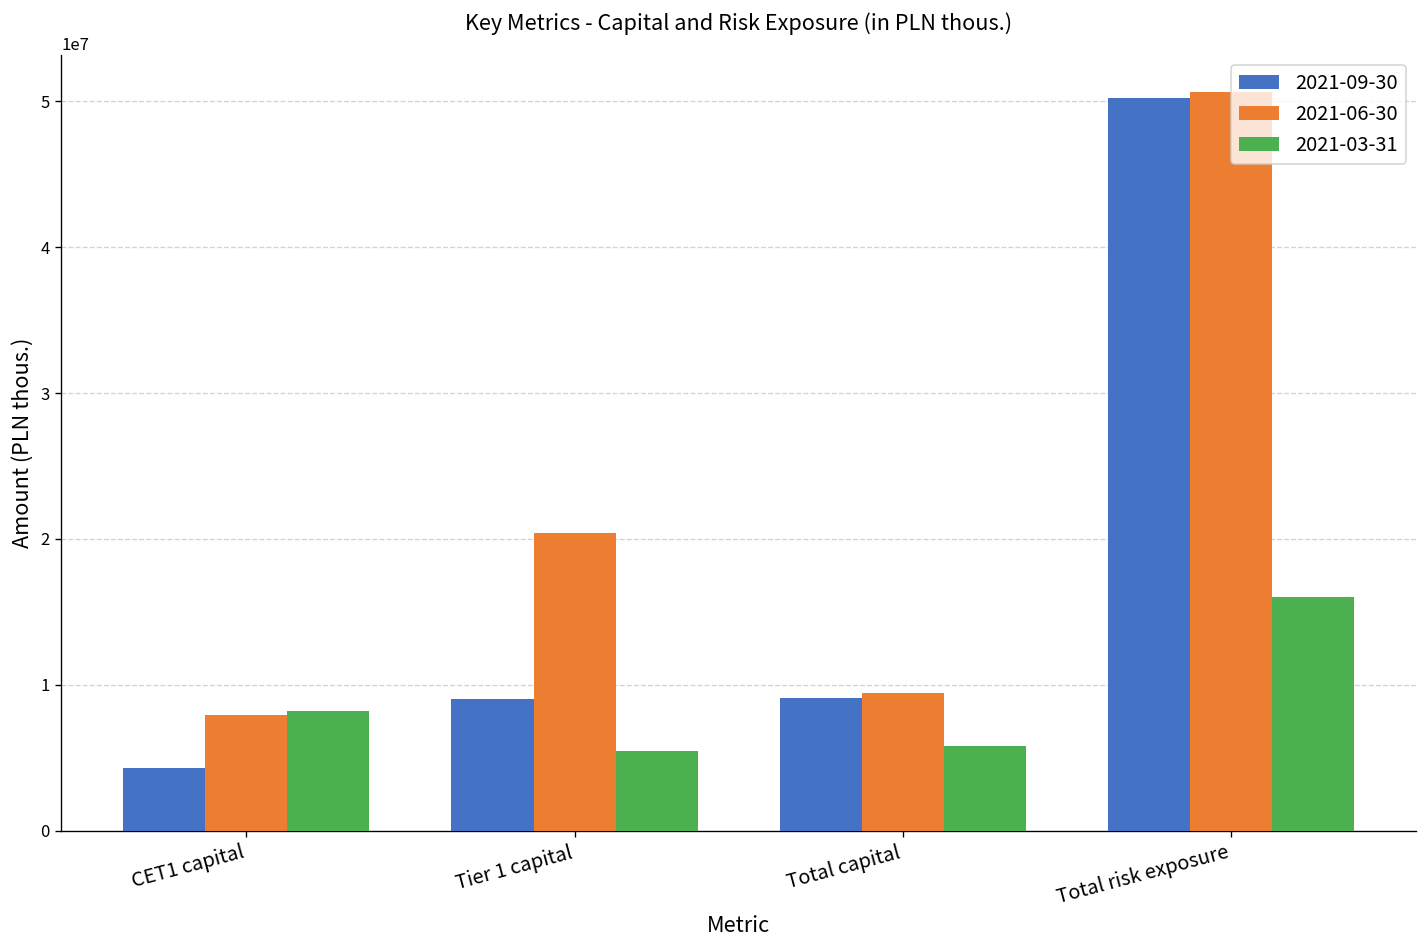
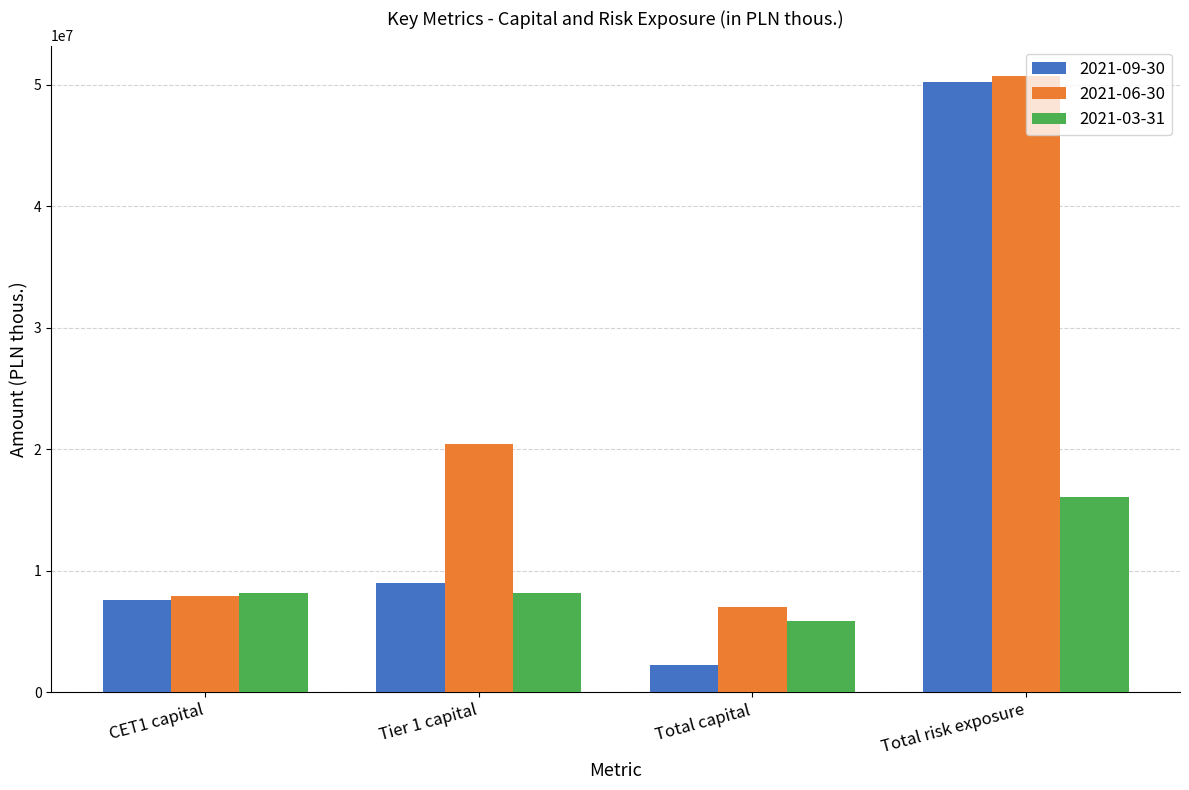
  {
    "2021-09-30": {
-     "CET1 capital": 4300000,
+     "CET1 capital": 7600000,
      "Tier 1 capital": 9000000,
-     "Total capital": 9100000,
+     "Total capital": 2200000,
      "Total risk exposure": 50200000
    },
    "2021-06-30": {
      "CET1 capital": 7900000,
      "Tier 1 capital": 20400000,
-     "Total capital": 9500000
+     "Total capital": 7000000
    },
    "2021-03-31": {
      "CET1 capital": 8200000,
-     "Tier 1 capital": 5400000,
+     "Tier 1 capital": 8200000,
      "Total capital": 5800000,
      "Total risk exposure": 16000000
    }
  }
